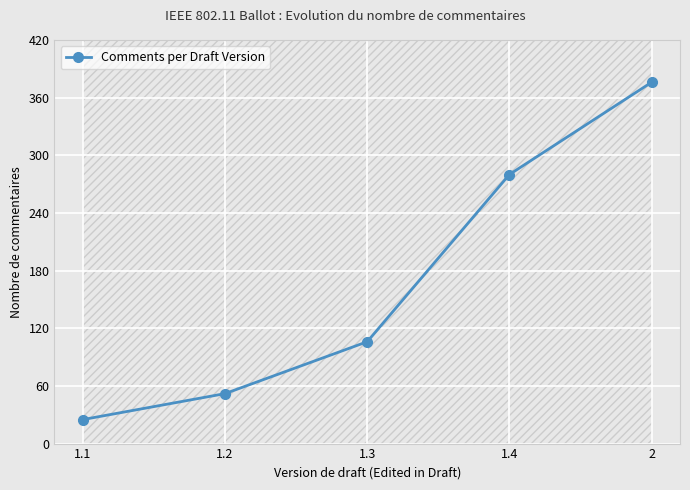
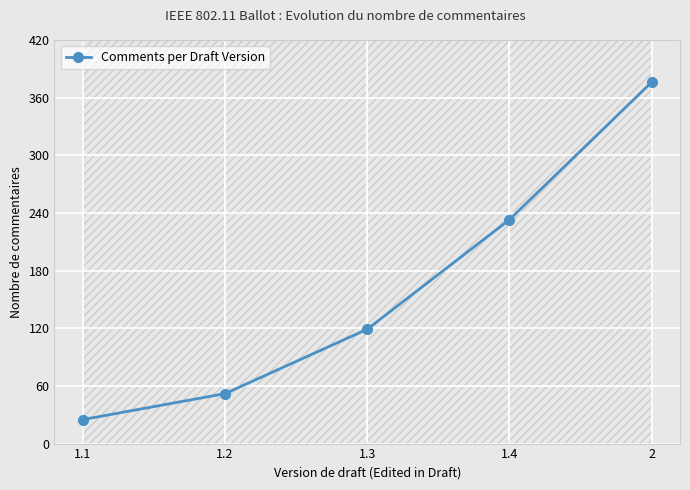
  {
    "Comments per Draft Version": {
      "1.1": 30,
      "1.2": 50,
-     "1.3": 110,
-     "1.4": 280,
+     "1.3": 120,
+     "1.4": 230,
      "2": 380
    }
  }
